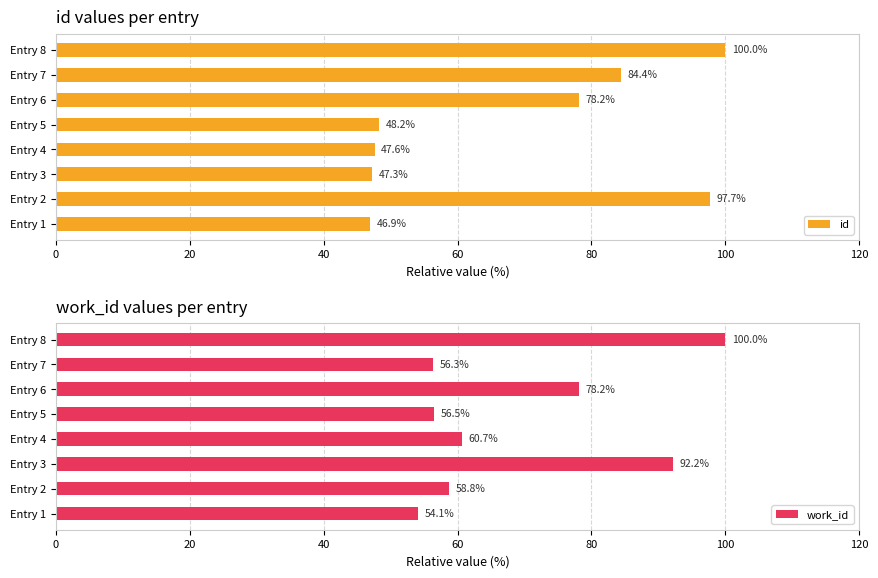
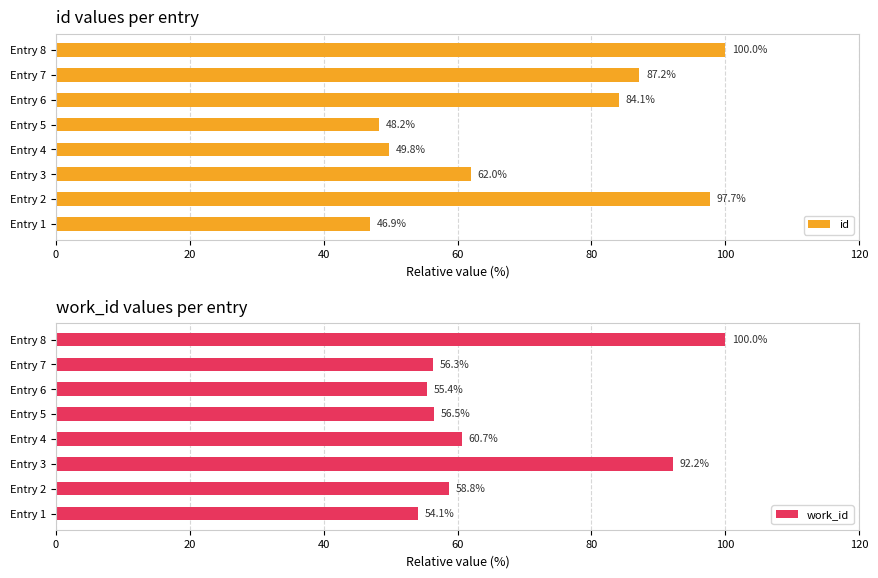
  {
    "id values per entry": {
      "Entry 8": "100.0%",
-     "Entry 7": "84.4%",
-     "Entry 6": "78.2%",
+     "Entry 7": "87.2%",
+     "Entry 6": "84.1%",
      "Entry 5": "48.2%",
-     "Entry 4": "47.6%",
-     "Entry 3": "47.3%",
+     "Entry 4": "49.8%",
+     "Entry 3": "62.0%",
      "Entry 2": "97.7%",
      "Entry 1": "46.9%"
    },
    "work_id values per entry": {
      "Entry 8": "100.0%",
      "Entry 7": "56.3%",
-     "Entry 6": "78.2%",
+     "Entry 6": "55.4%",
      "Entry 5": "56.5%",
      "Entry 4": "60.7%",
      "Entry 3": "92.2%",
      "Entry 2": "58.8%",
      "Entry 1": "54.1%"
    }
  }
